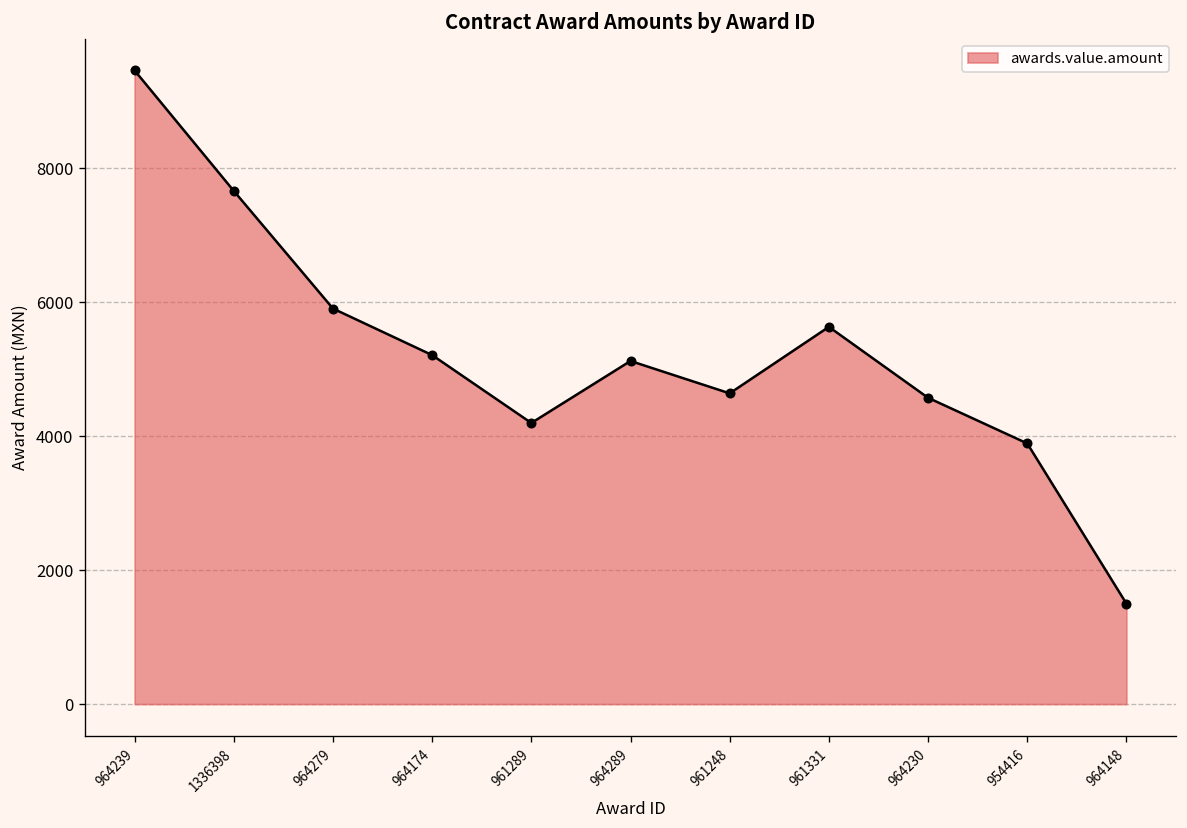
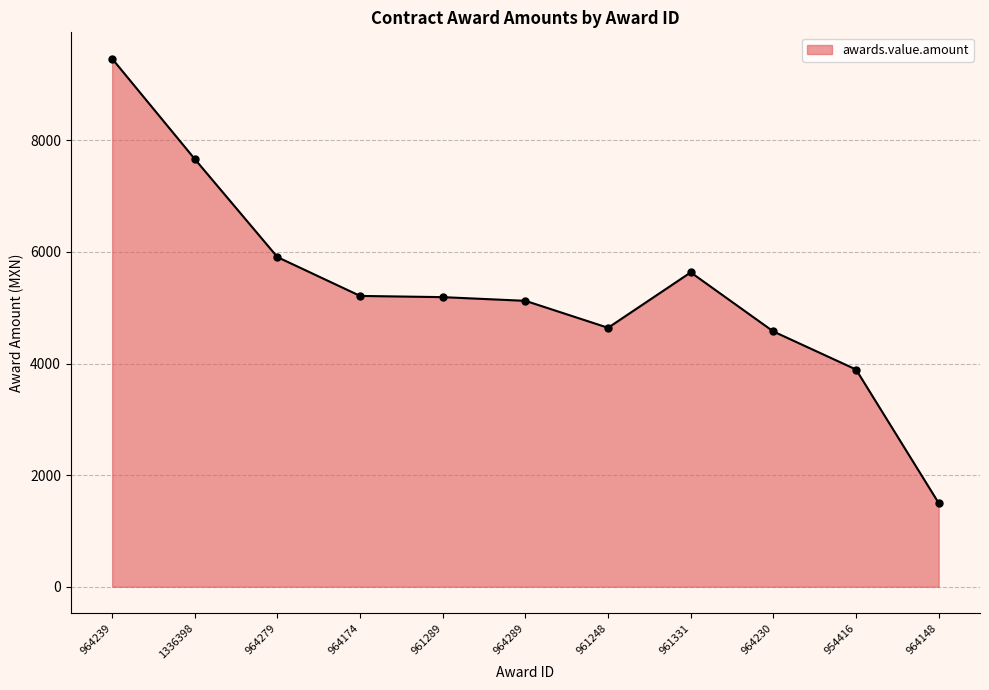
  {
    "964239": 9500,
    "1336398": 7700,
    "964279": 5900,
    "964174": 5200,
-   "961289": 4200,
+   "961289": 5200,
    "964289": 5100,
    "961248": 4600,
    "961331": 5600,
    "964230": 4600,
    "954416": 3900,
    "964148": 1500
  }
